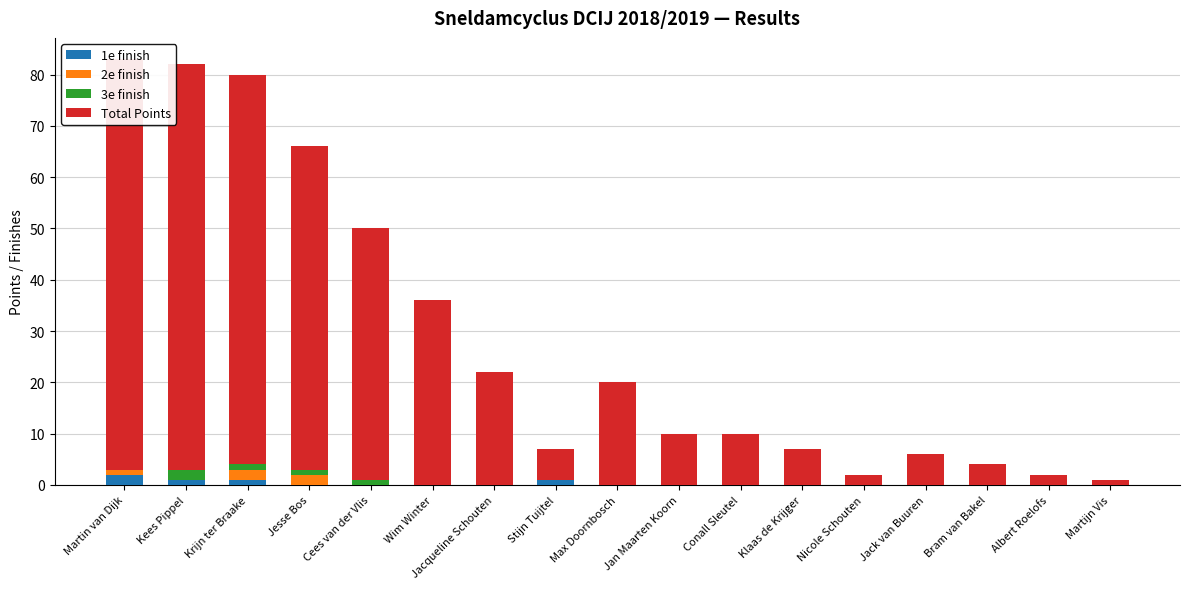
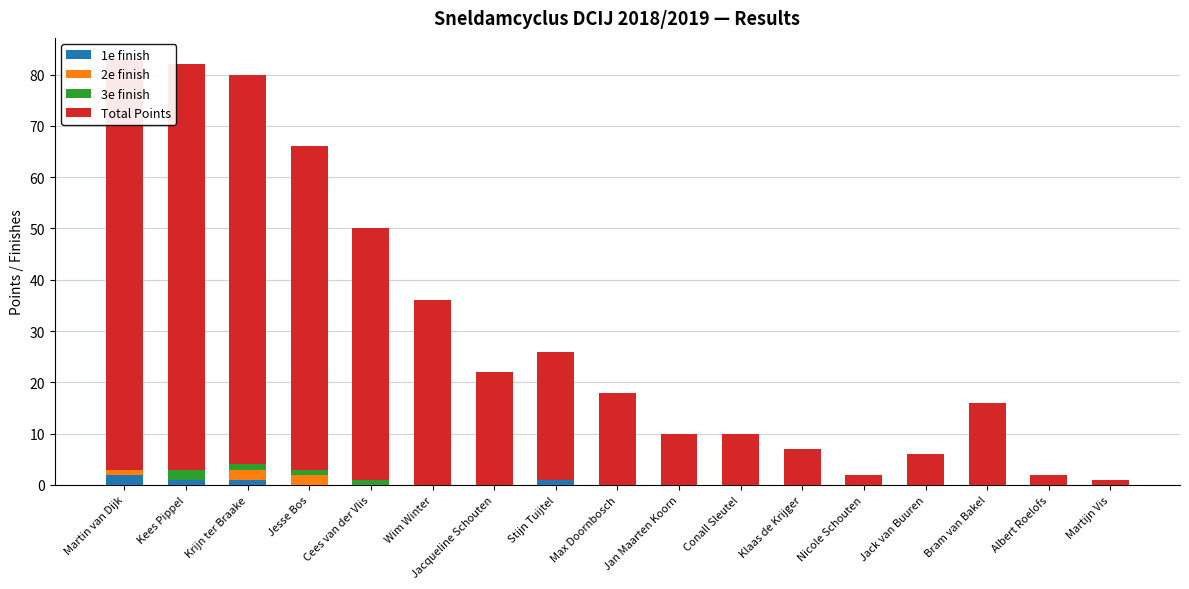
  {
    "1e finish": {
      "Martin van Dijk": 2,
      "Kees Pippel": 1,
      "Krijn ter Braake": 1,
      "Jesse Bos": 0,
      "Cees van der Vlis": 0,
      "Wim Winter": 0,
      "Jacqueline Schouten": 0,
      "Stijn Tuijtel": 1,
      "Max Doornbosch": 0,
      "Jan Maarten Koorn": 0,
      "Conall Sleutel": 0,
      "Klaas de Krijger": 0,
      "Nicole Schouten": 0,
      "Jack van Buuren": 0,
      "Bram van Bakel": 0,
      "Albert Roelofs": 0,
      "Martijn Vis": 0
    },
    "2e finish": {
      "Martin van Dijk": 1,
      "Kees Pippel": 0,
      "Krijn ter Braake": 2,
      "Jesse Bos": 2,
      "Cees van der Vlis": 0,
      "Wim Winter": 0,
      "Jacqueline Schouten": 0,
      "Stijn Tuijtel": 0,
      "Max Doornbosch": 0,
      "Jan Maarten Koorn": 0,
      "Conall Sleutel": 0,
      "Klaas de Krijger": 0,
      "Nicole Schouten": 0,
      "Jack van Buuren": 0,
      "Bram van Bakel": 0,
      "Albert Roelofs": 0,
      "Martijn Vis": 0
    },
    "3e finish": {
      "Martin van Dijk": 0,
      "Kees Pippel": 2,
      "Krijn ter Braake": 1,
      "Jesse Bos": 1,
      "Cees van der Vlis": 1,
      "Wim Winter": 0,
      "Jacqueline Schouten": 0,
      "Stijn Tuijtel": 0,
      "Max Doornbosch": 0,
      "Jan Maarten Koorn": 0,
      "Conall Sleutel": 0,
      "Klaas de Krijger": 0,
      "Nicole Schouten": 0,
      "Jack van Buuren": 0,
      "Bram van Bakel": 0,
      "Albert Roelofs": 0,
      "Martijn Vis": 0
    },
    "Total Points": {
      "Kees Pippel": 79,
      "Krijn ter Braake": 76,
      "Jesse Bos": 63,
      "Cees van der Vlis": 49,
      "Wim Winter": 36,
      "Jacqueline Schouten": 22,
-     "Stijn Tuijtel": 6,
-     "Max Doornbosch": 20,
+     "Stijn Tuijtel": 25,
+     "Max Doornbosch": 18,
      "Jan Maarten Koorn": 10,
      "Conall Sleutel": 10,
      "Klaas de Krijger": 7,
      "Nicole Schouten": 2,
      "Jack van Buuren": 6,
-     "Bram van Bakel": 4,
+     "Bram van Bakel": 16,
      "Albert Roelofs": 2,
      "Martijn Vis": 1
    }
  }
